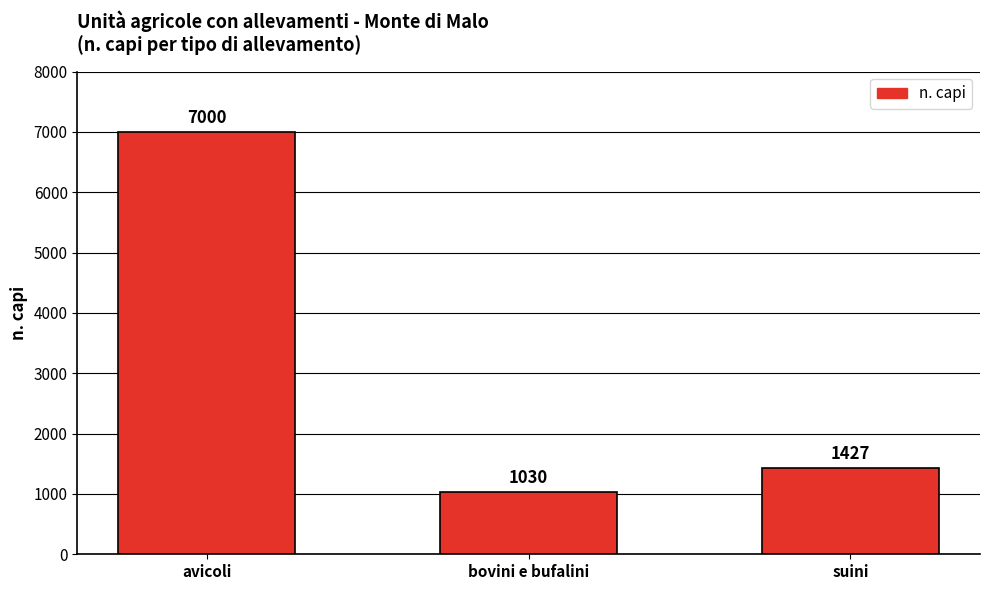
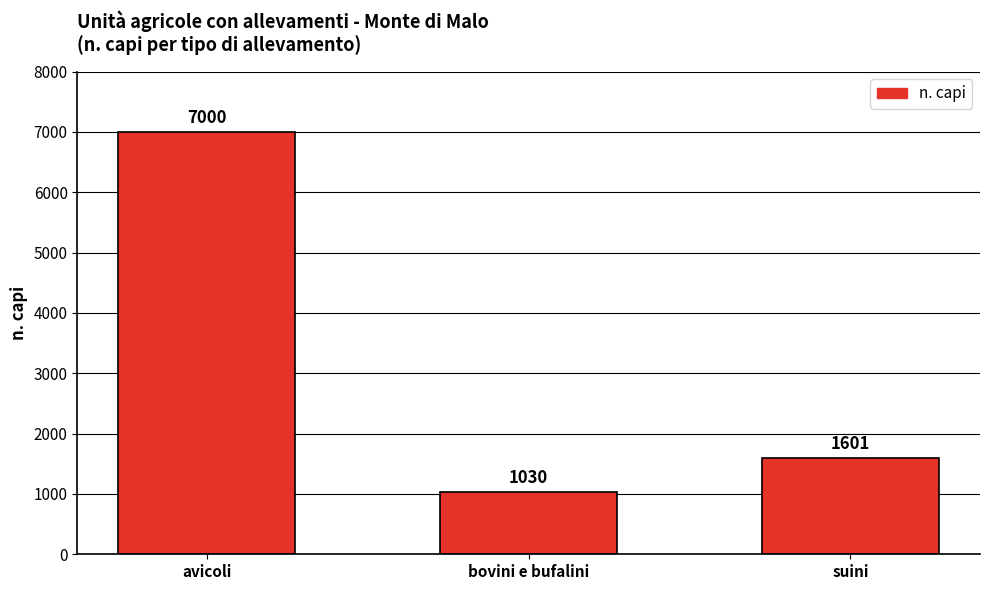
  {
    "avicoli": 7000,
    "bovini e bufalini": 1030,
-   "suini": 1427
+   "suini": 1601
  }
